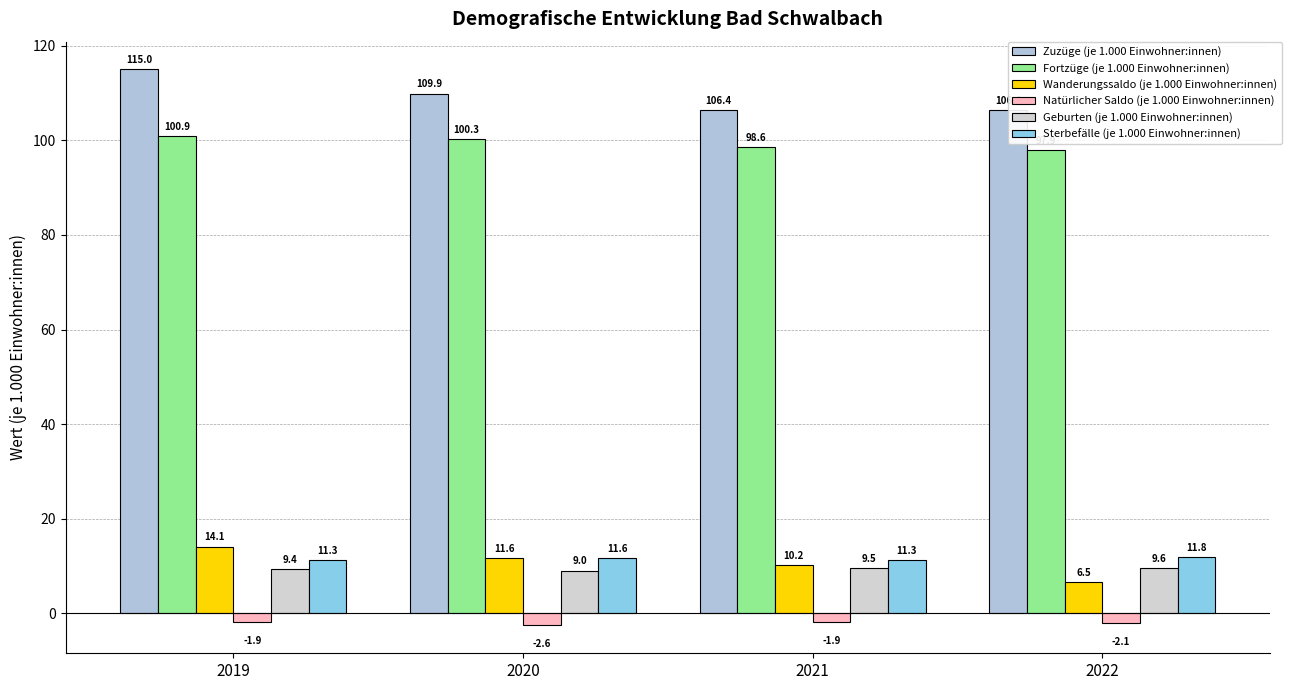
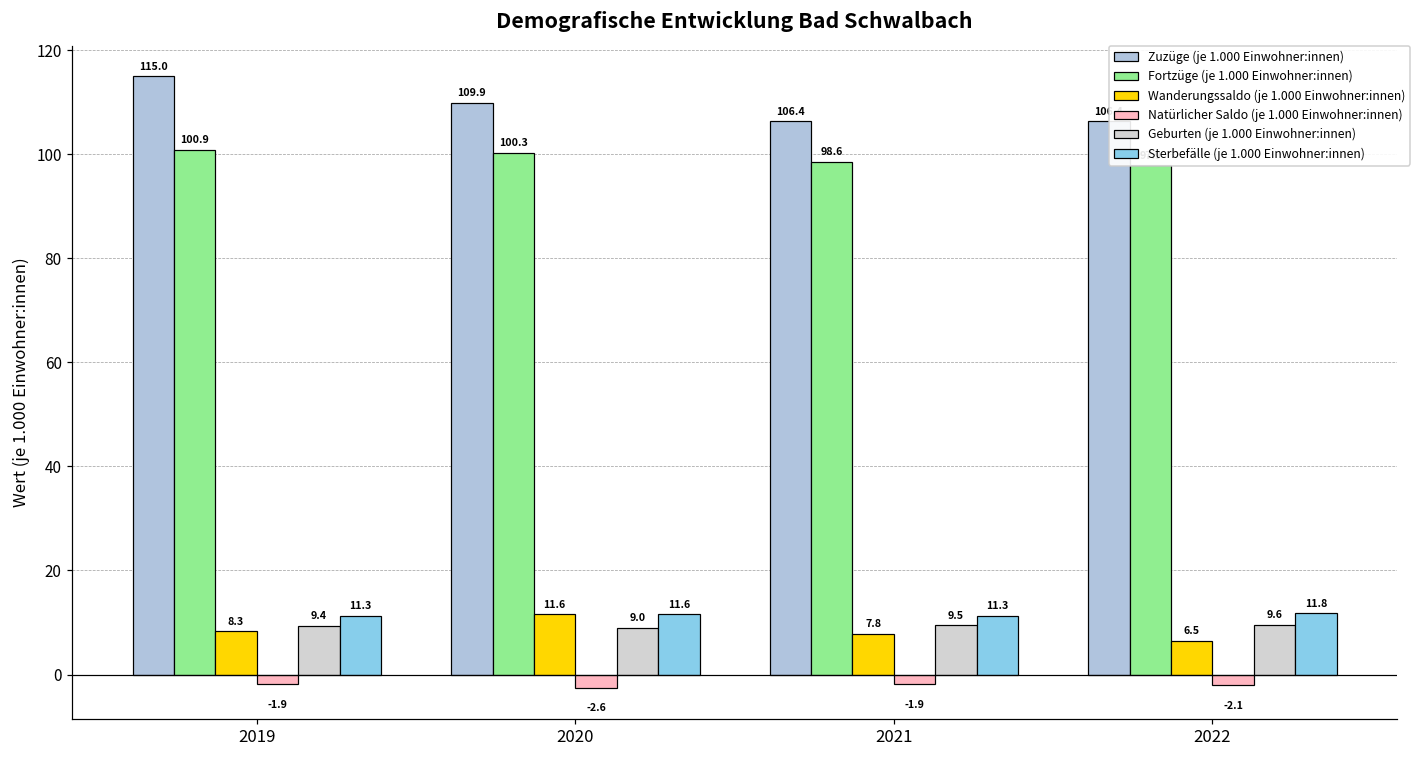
  {
    "Fortzüge (je 1.000 Einwohner:innen)": {
      "2019": 100.9,
      "2020": 100.3,
      "2021": 98.6
    },
    "Wanderungssaldo (je 1.000 Einwohner:innen)": {
-     "2019": 14.1,
+     "2019": 8.3,
      "2020": 11.6,
-     "2021": 10.2,
+     "2021": 7.8,
      "2022": 6.5
    }
  }
